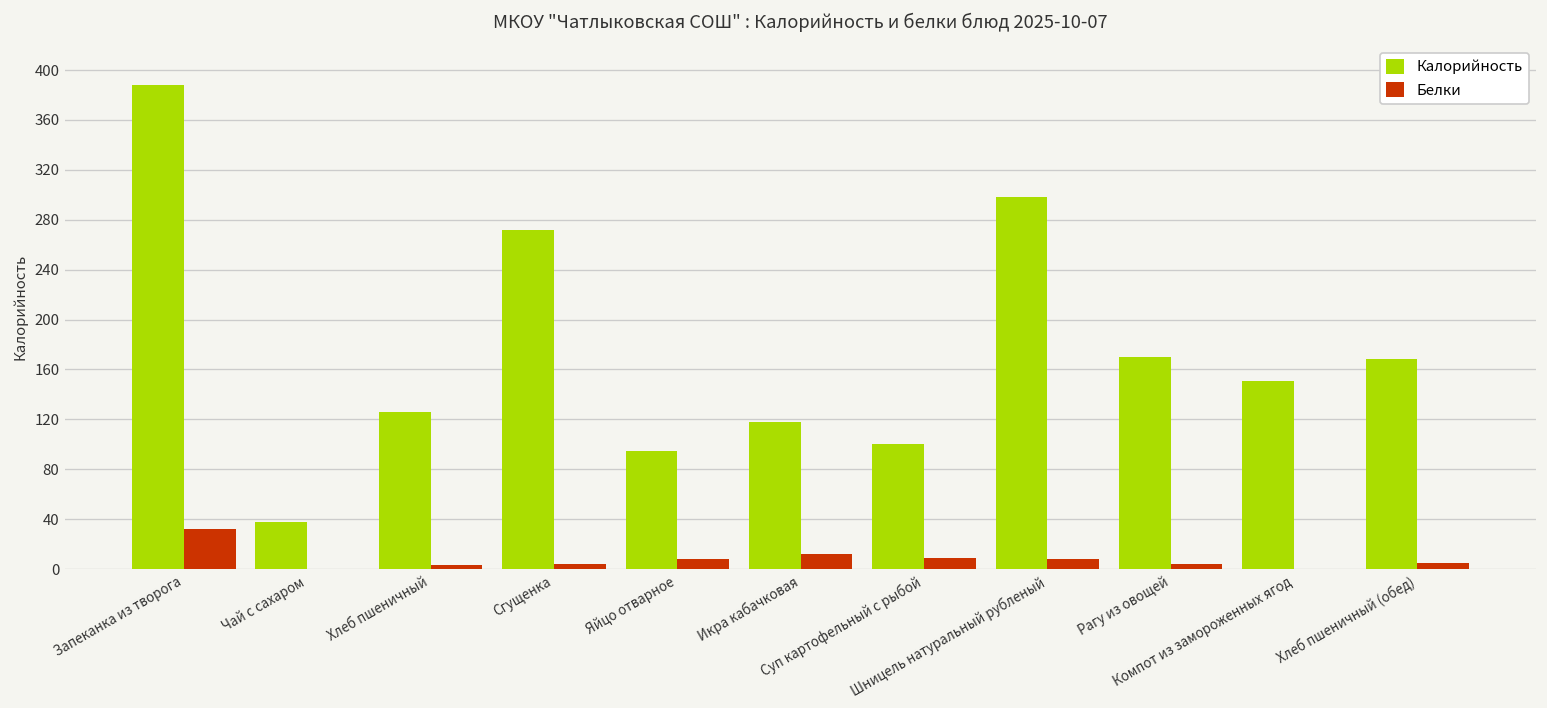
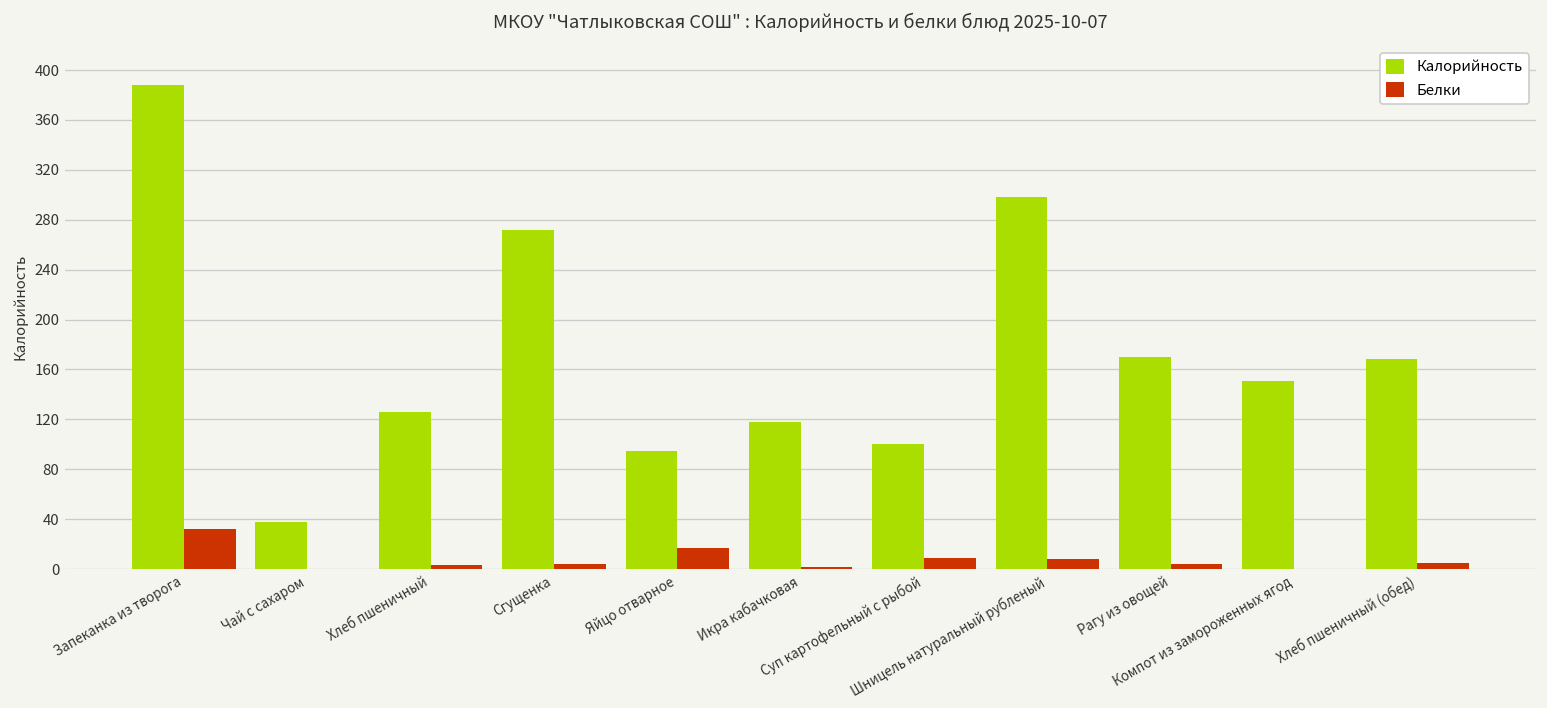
  {
    "Калорийность": {
      "Запеканка из творога": 388,
      "Чай с сахаром": 38,
      "Хлеб пшеничный": 126,
      "Сгущенка": 272,
      "Яйцо отварное": 95,
      "Икра кабачковая": 118,
      "Суп картофельный с рыбой": 100,
      "Шницель натуральный рубленый": 298,
      "Рагу из овощей": 170,
      "Компот из замороженных ягод": 151,
      "Хлеб пшеничный (обед)": 168
    },
    "Белки": {
      "Запеканка из творога": 32,
      "Чай с сахаром": 0,
      "Хлеб пшеничный": 3,
      "Сгущенка": 4,
-     "Яйцо отварное": 8,
-     "Икра кабачковая": 12,
+     "Яйцо отварное": 17,
+     "Икра кабачковая": 2,
      "Суп картофельный с рыбой": 9,
      "Шницель натуральный рубленый": 8,
      "Рагу из овощей": 4,
      "Компот из замороженных ягод": 0,
      "Хлеб пшеничный (обед)": 5
    }
  }
